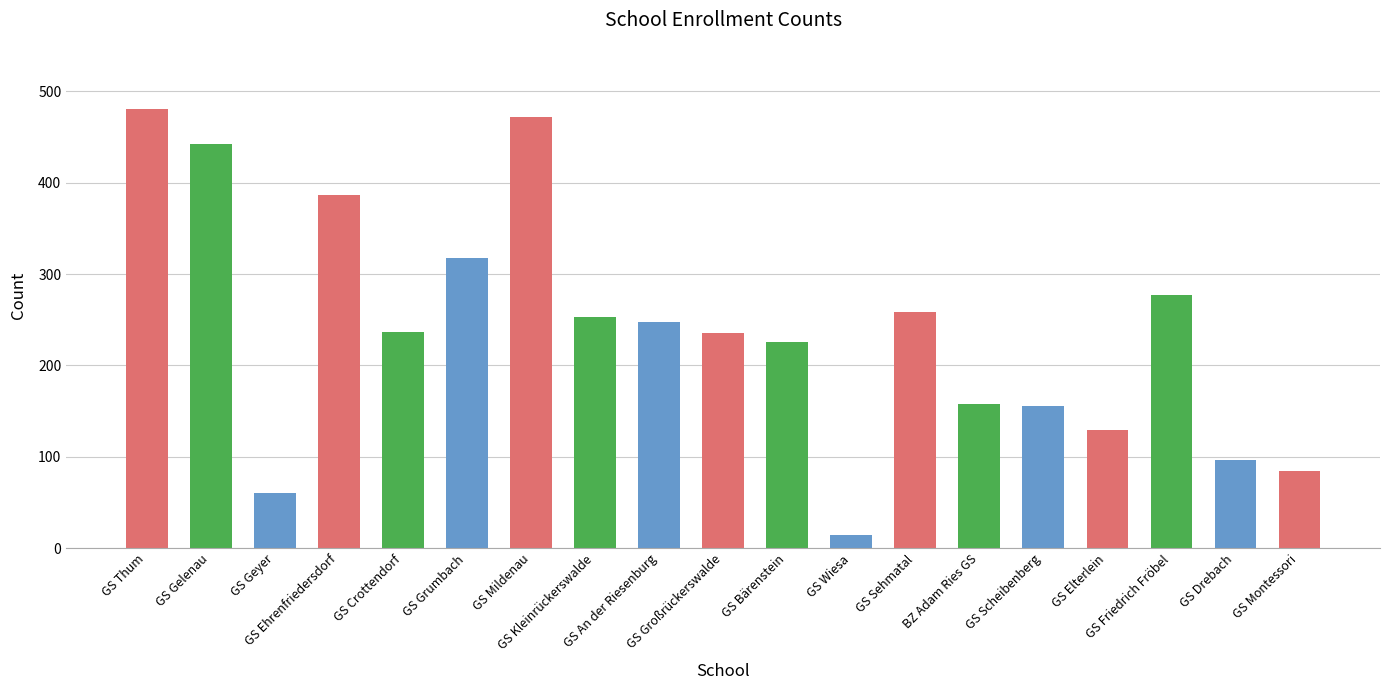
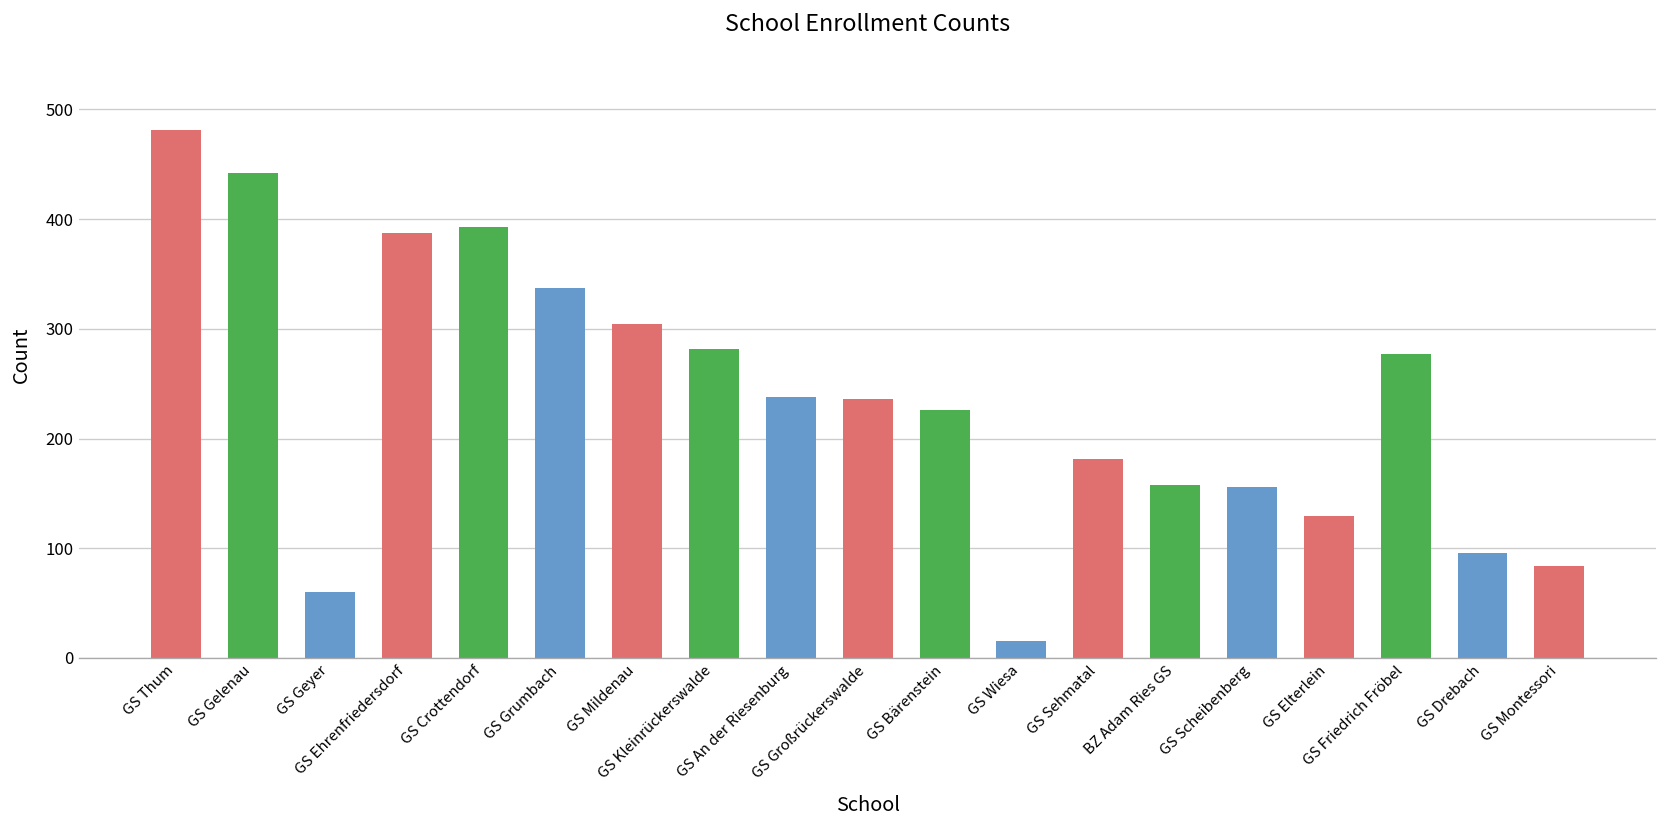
  {
    "GS Thum": 480,
    "GS Gelenau": 440,
    "GS Geyer": 60,
    "GS Ehrenfriedersdorf": 390,
-   "GS Crottendorf": 240,
-   "GS Grumbach": 320,
-   "GS Mildenau": 470,
-   "GS Kleinrückerswalde": 250,
-   "GS An der Riesenburg": 250,
+   "GS Crottendorf": 390,
+   "GS Grumbach": 340,
+   "GS Mildenau": 300,
+   "GS Kleinrückerswalde": 280,
+   "GS An der Riesenburg": 240,
    "GS Großrückerswalde": 240,
    "GS Bärenstein": 230,
    "GS Wiesa": 20,
-   "GS Sehmatal": 260,
+   "GS Sehmatal": 180,
    "BZ Adam Ries GS": 160,
    "GS Scheibenberg": 160,
    "GS Elterlein": 130,
    "GS Friedrich Fröbel": 280,
    "GS Drebach": 100,
    "GS Montessori": 80
  }
